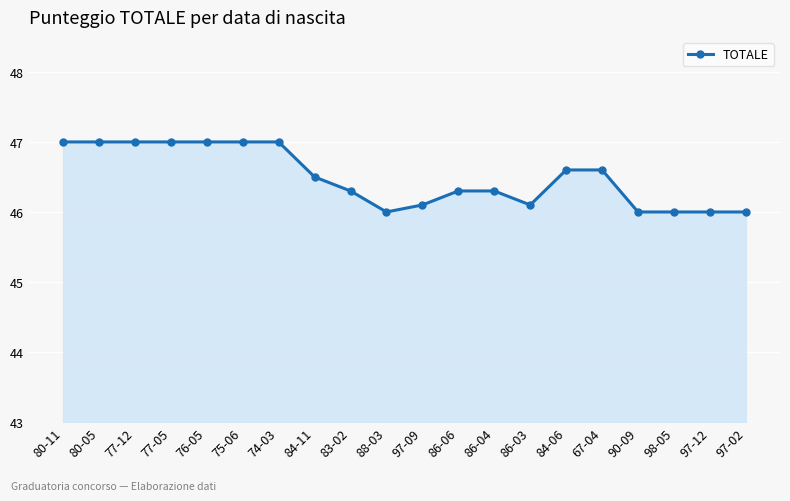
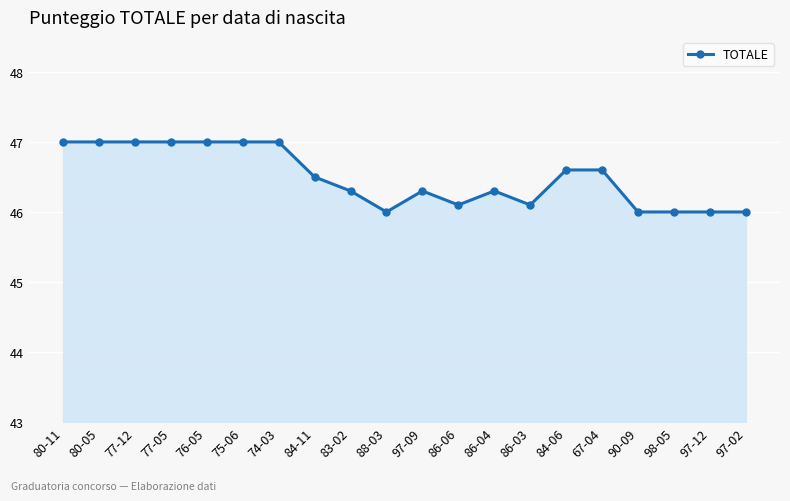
  {
    "80-11": 47.0,
    "80-05": 47.0,
    "77-12": 47.0,
    "77-05": 47.0,
    "76-05": 47.0,
    "75-06": 47.0,
    "74-03": 47.0,
    "84-11": 46.5,
    "83-02": 46.3,
    "88-03": 46.0,
-   "97-09": 46.1,
-   "86-06": 46.3,
+   "97-09": 46.3,
+   "86-06": 46.1,
    "86-04": 46.3,
    "86-03": 46.1,
    "84-06": 46.6,
    "67-04": 46.6,
    "90-09": 46.0,
    "98-05": 46.0,
    "97-12": 46.0,
    "97-02": 46.0
  }
